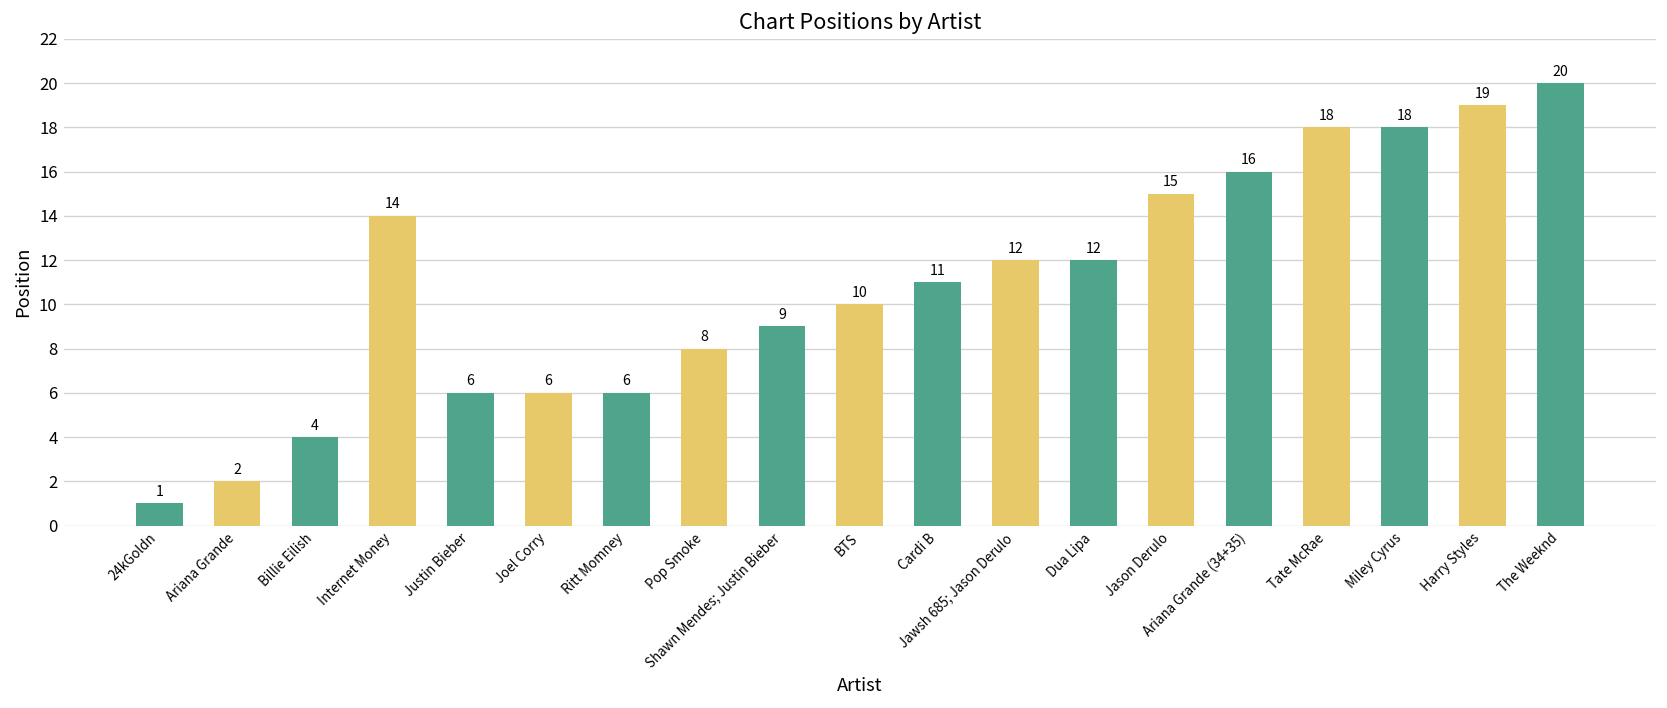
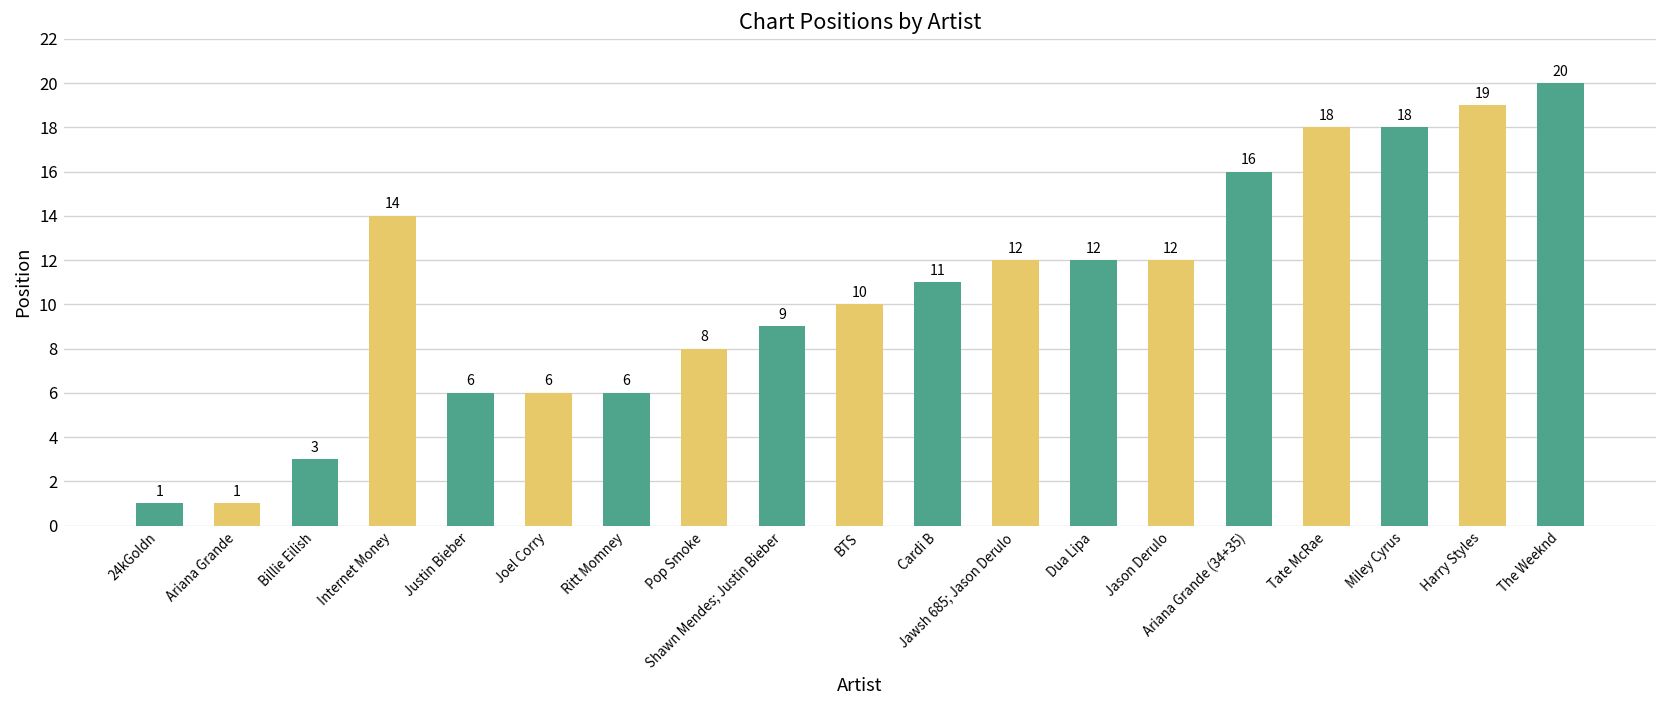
  {
    "24kGoldn": 1,
-   "Ariana Grande": 2,
-   "Billie Eilish": 4,
+   "Ariana Grande": 1,
+   "Billie Eilish": 3,
    "Internet Money": 14,
    "Justin Bieber": 6,
    "Joel Corry": 6,
    "Ritt Momney": 6,
    "Pop Smoke": 8,
    "Shawn Mendes; Justin Bieber": 9,
    "BTS": 10,
    "Cardi B": 11,
    "Jawsh 685; Jason Derulo": 12,
    "Dua Lipa": 12,
-   "Jason Derulo": 15,
+   "Jason Derulo": 12,
    "Ariana Grande (34+35)": 16,
    "Tate McRae": 18,
    "Miley Cyrus": 18,
    "Harry Styles": 19,
    "The Weeknd": 20
  }
